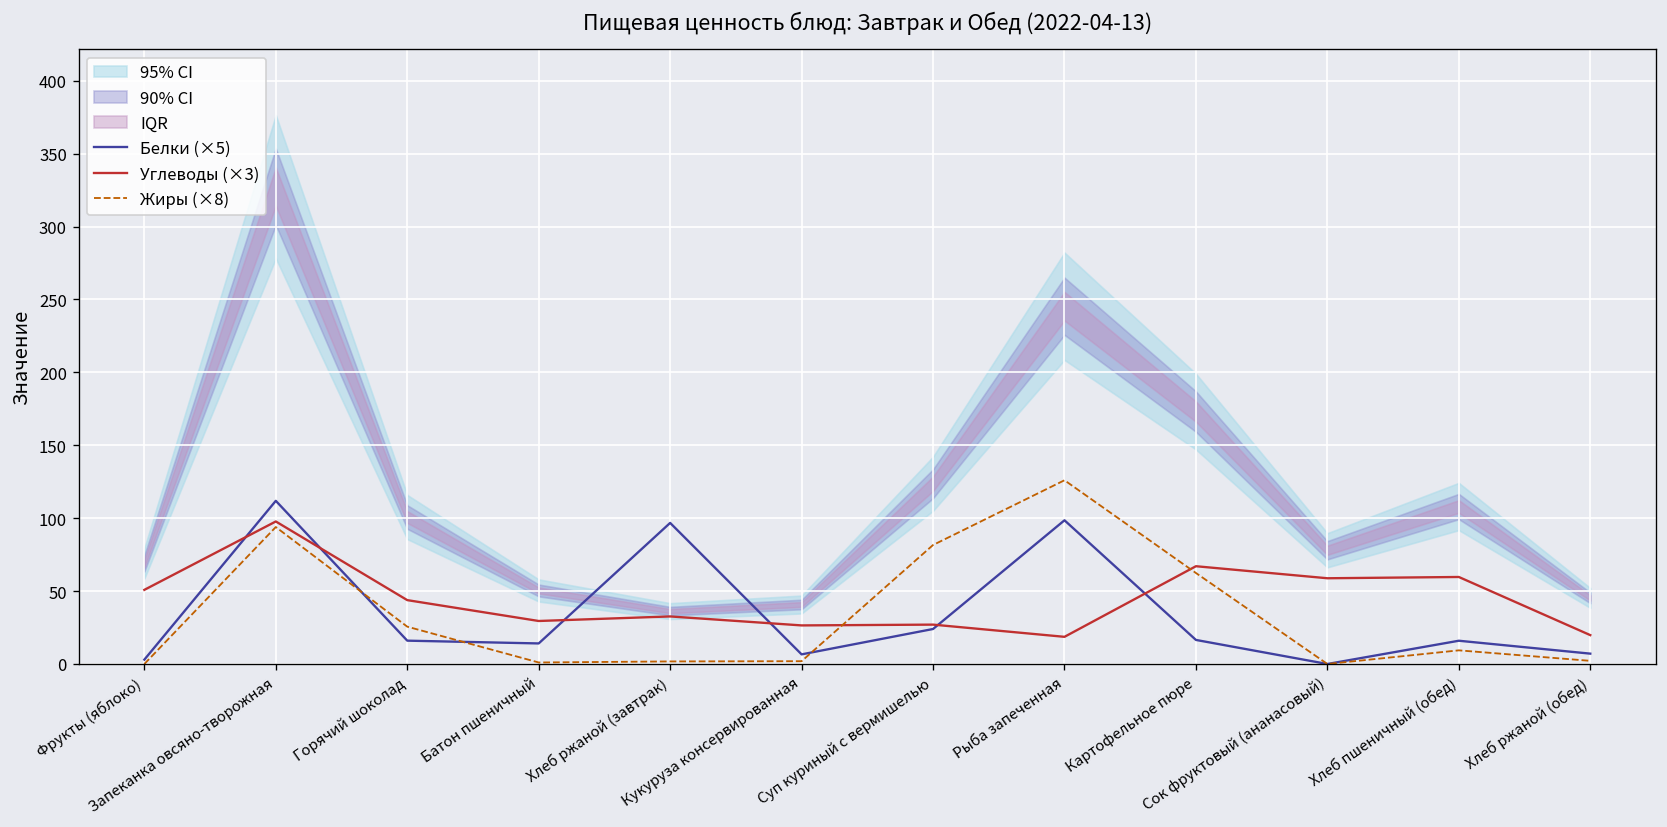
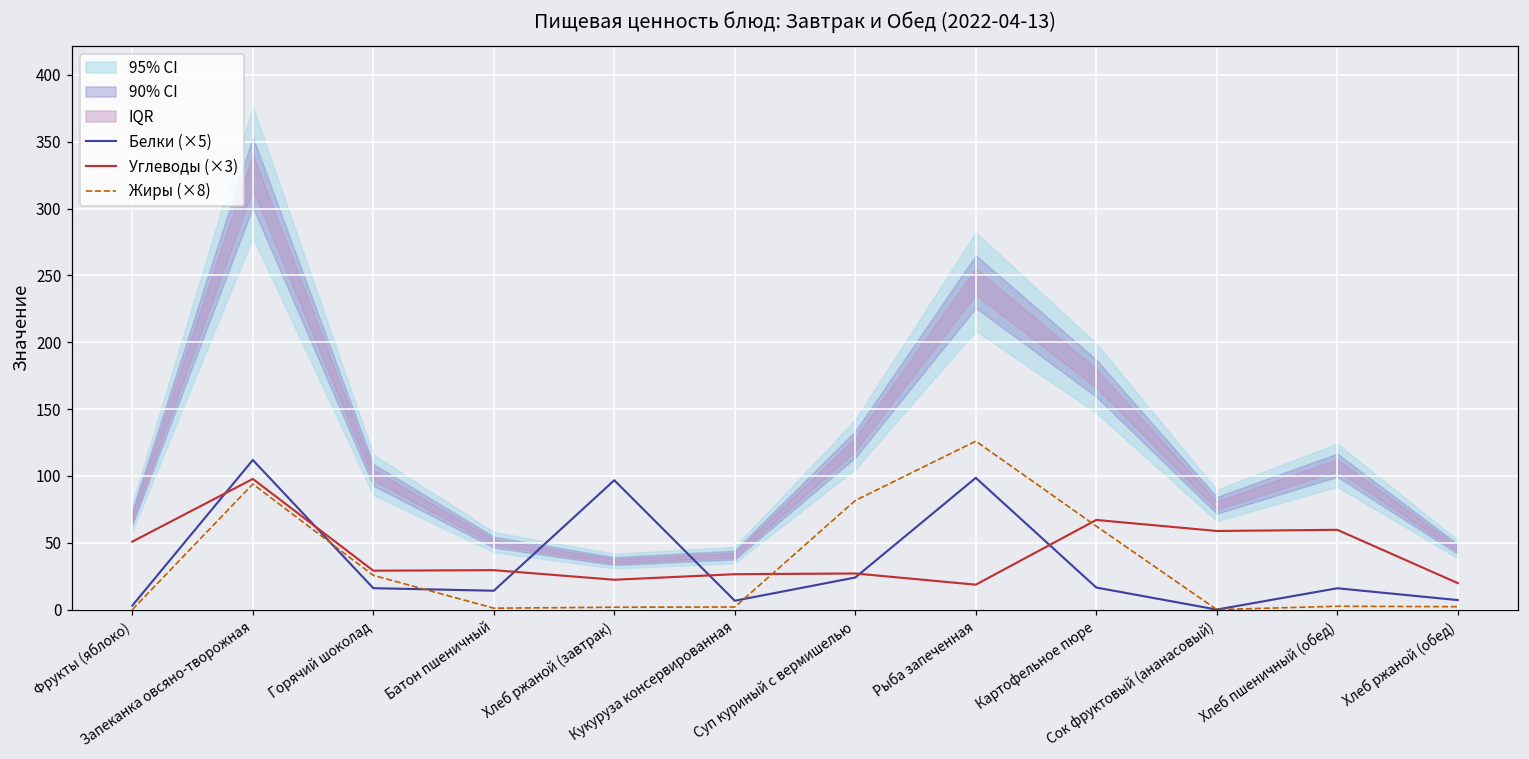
  {
    "Белки (×5)": {
      "Фрукты (яблоко)": 3,
      "Запеканка овсяно-творожная": 112,
      "Горячий шоколад": 16,
      "Батон пшеничный": 14,
      "Хлеб ржаной (завтрак)": 97,
      "Кукуруза консервированная": 7,
      "Суп куриный с вермишелью": 24,
      "Рыба запеченная": 99,
      "Картофельное пюре": 17,
      "Хлеб пшеничный (обед)": 16,
      "Хлеб ржаной (обед)": 7
    },
    "Углеводы (×3)": {
      "Фрукты (яблоко)": 51,
      "Запеканка овсяно-творожная": 98,
-     "Горячий шоколад": 44,
+     "Горячий шоколад": 29,
      "Батон пшеничный": 29,
-     "Хлеб ржаной (завтрак)": 33,
+     "Хлеб ржаной (завтрак)": 22,
      "Кукуруза консервированная": 26,
      "Суп куриный с вермишелью": 27,
      "Рыба запеченная": 19,
      "Картофельное пюре": 67,
      "Сок фруктовый (ананасовый)": 59,
      "Хлеб пшеничный (обед)": 60,
      "Хлеб ржаной (обед)": 20
    },
    "Жиры (×8)": {
      "Фрукты (яблоко)": 0,
      "Запеканка овсяно-творожная": 94,
      "Горячий шоколад": 26,
      "Батон пшеничный": 1,
      "Хлеб ржаной (завтрак)": 2,
      "Кукуруза консервированная": 2,
      "Суп куриный с вермишелью": 82,
      "Рыба запеченная": 126,
      "Картофельное пюре": 62,
-     "Хлеб пшеничный (обед)": 9,
+     "Хлеб пшеничный (обед)": 2,
      "Хлеб ржаной (обед)": 2
    }
  }
